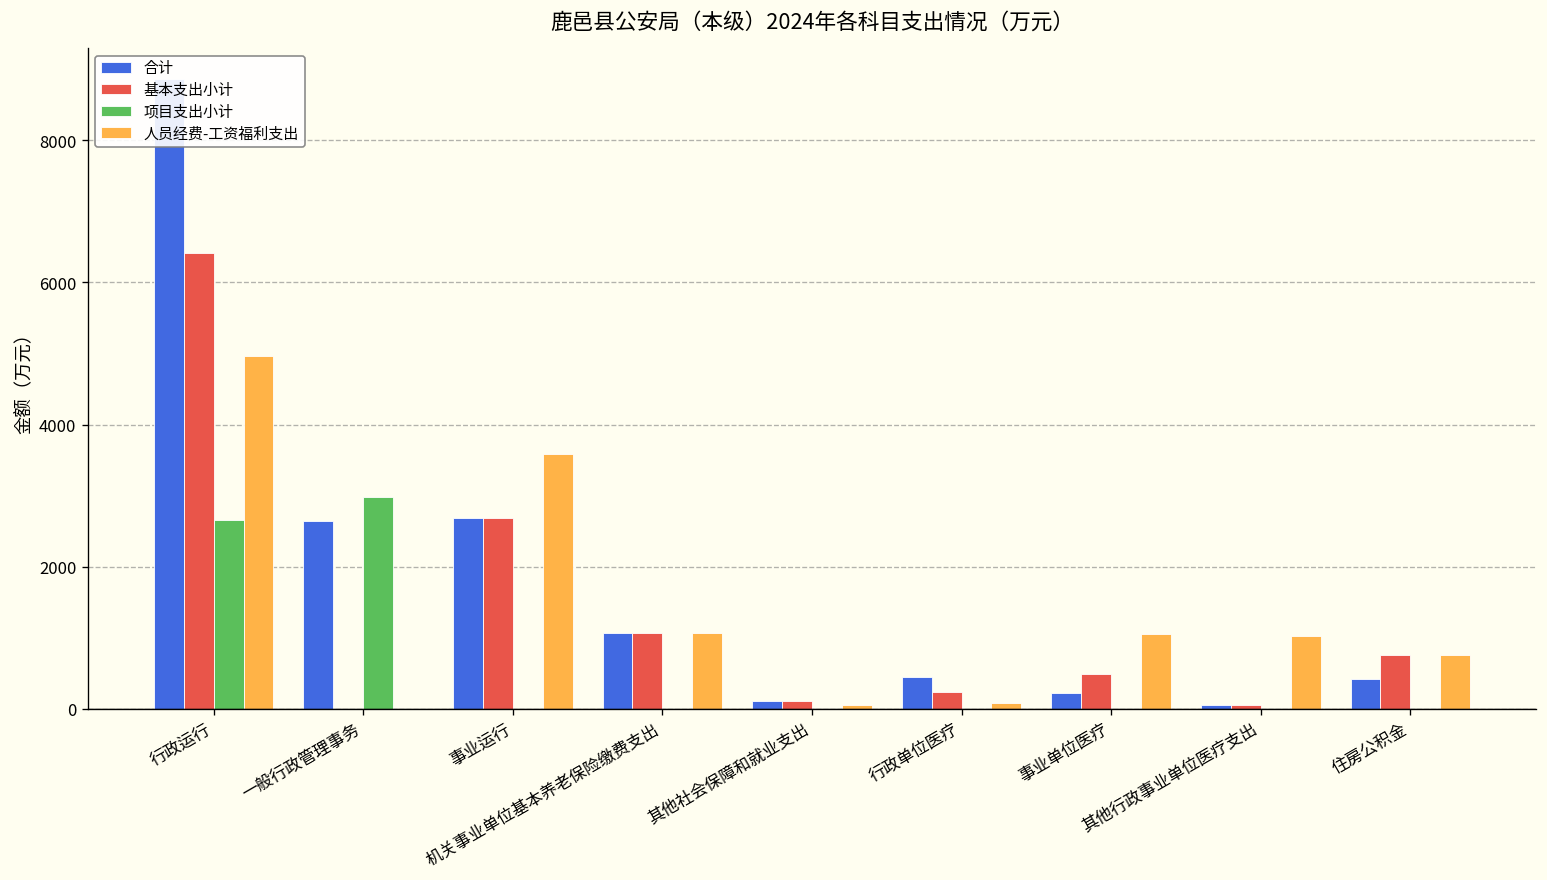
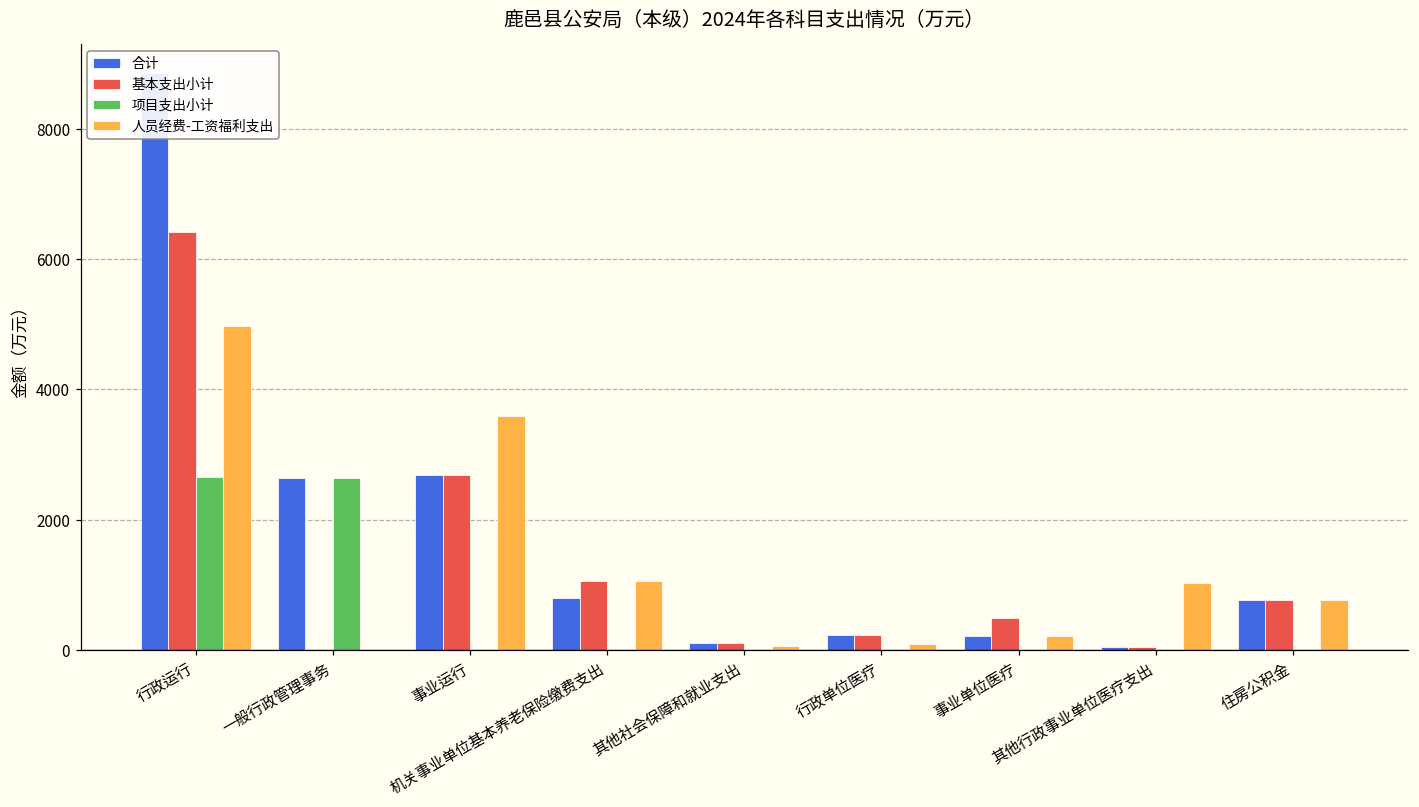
  {
    "合计": {
      "一般行政管理事务": 2600,
      "事业运行": 2700,
-     "机关事业单位基本养老保险缴费支出": 1100,
+     "机关事业单位基本养老保险缴费支出": 800,
      "其他社会保障和就业支出": 100,
-     "行政单位医疗": 400,
+     "行政单位医疗": 200,
      "事业单位医疗": 200,
      "其他行政事业单位医疗支出": 0,
-     "住房公积金": 400
+     "住房公积金": 800
    },
    "基本支出小计": {
      "行政运行": 6400,
      "一般行政管理事务": 0,
      "事业运行": 2700,
      "机关事业单位基本养老保险缴费支出": 1100,
      "其他社会保障和就业支出": 100,
      "行政单位医疗": 200,
      "事业单位医疗": 500,
      "其他行政事业单位医疗支出": 0,
      "住房公积金": 800
    },
    "项目支出小计": {
      "行政运行": 2700,
-     "一般行政管理事务": 3000,
+     "一般行政管理事务": 2600,
      "事业运行": 0,
      "机关事业单位基本养老保险缴费支出": 0,
      "其他社会保障和就业支出": 0,
      "行政单位医疗": 0,
      "事业单位医疗": 0,
      "其他行政事业单位医疗支出": 0,
      "住房公积金": 0
    },
    "人员经费-工资福利支出": {
      "行政运行": 5000,
      "一般行政管理事务": 0,
      "事业运行": 3600,
      "机关事业单位基本养老保险缴费支出": 1100,
      "其他社会保障和就业支出": 100,
      "行政单位医疗": 100,
-     "事业单位医疗": 1000,
+     "事业单位医疗": 200,
      "其他行政事业单位医疗支出": 1000,
      "住房公积金": 800
    }
  }
